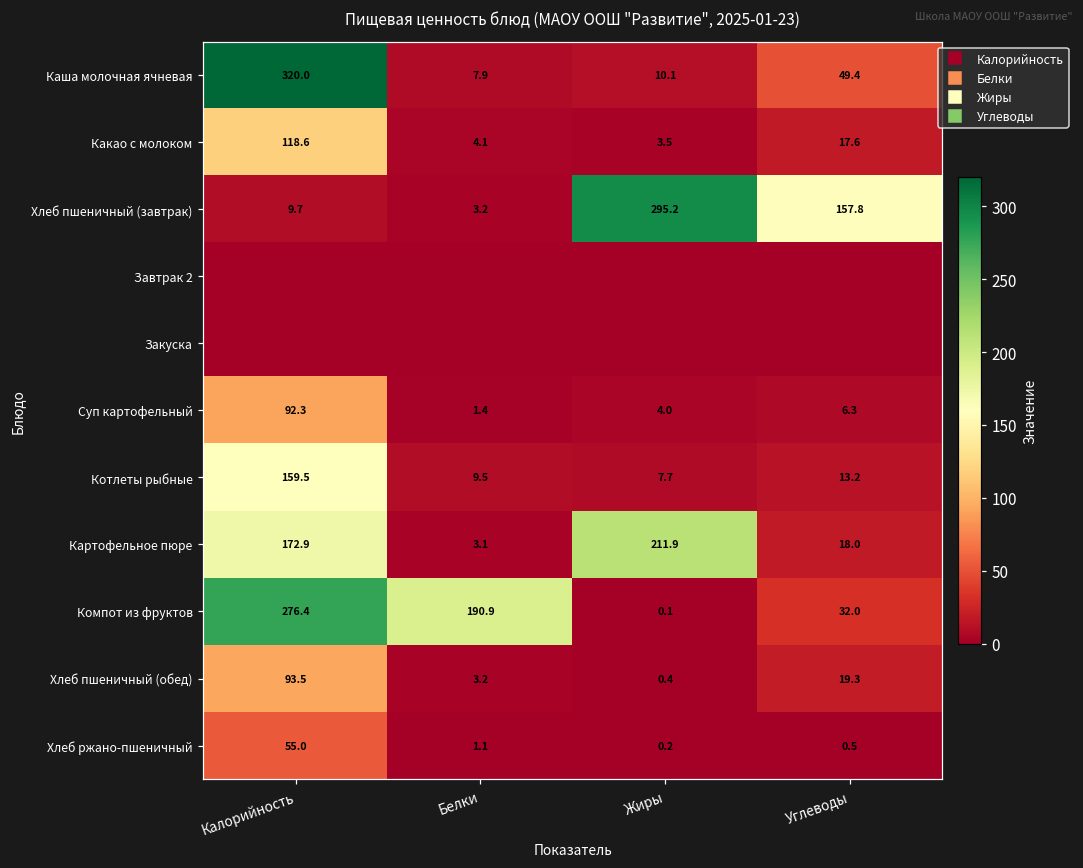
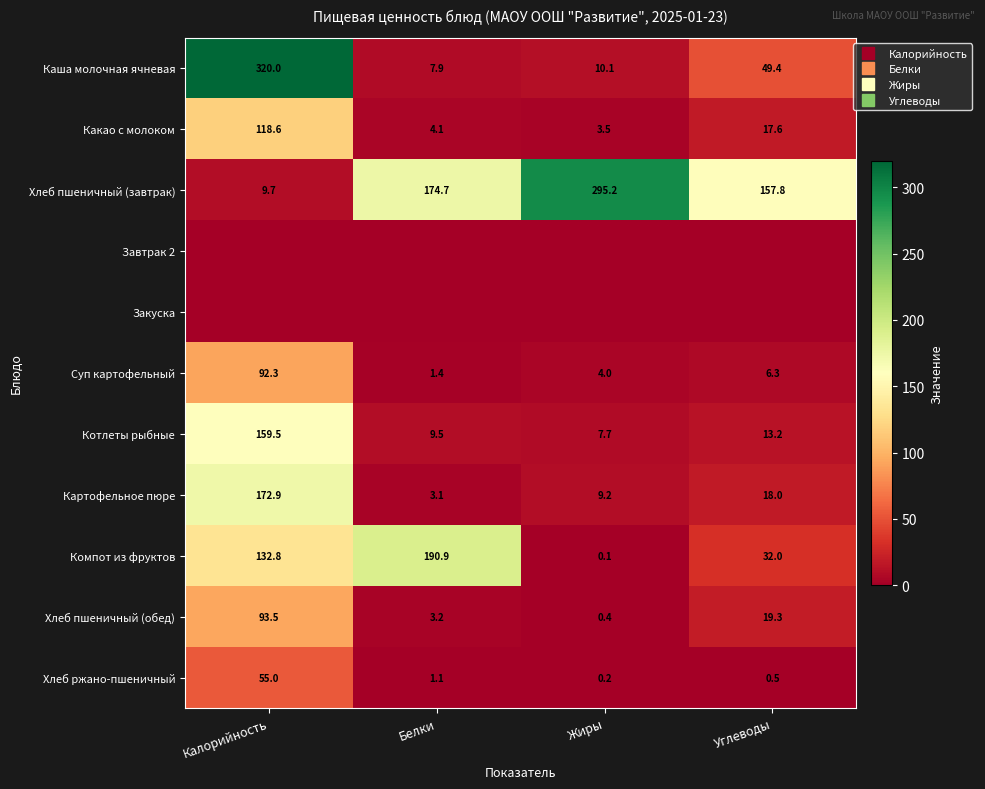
  {
    "Каша молочная ячневая": {
      "Калорийность": 320.0,
      "Белки": 7.9,
      "Жиры": 10.1,
      "Углеводы": 49.4
    },
    "Какао с молоком": {
      "Калорийность": 118.6,
      "Белки": 4.1,
      "Жиры": 3.5,
      "Углеводы": 17.6
    },
    "Хлеб пшеничный (завтрак)": {
      "Калорийность": 9.7,
-     "Белки": 3.2,
+     "Белки": 174.7,
      "Жиры": 295.2,
      "Углеводы": 157.8
    },
    "Суп картофельный": {
      "Калорийность": 92.3,
      "Белки": 1.4,
      "Жиры": 4.0,
      "Углеводы": 6.3
    },
    "Котлеты рыбные": {
      "Калорийность": 159.5,
      "Белки": 9.5,
      "Жиры": 7.7,
      "Углеводы": 13.2
    },
    "Картофельное пюре": {
      "Калорийность": 172.9,
      "Белки": 3.1,
-     "Жиры": 211.9,
+     "Жиры": 9.2,
      "Углеводы": 18.0
    },
    "Компот из фруктов": {
-     "Калорийность": 276.4,
+     "Калорийность": 132.8,
      "Белки": 190.9,
      "Жиры": 0.1,
      "Углеводы": 32.0
    },
    "Хлеб пшеничный (обед)": {
      "Калорийность": 93.5,
      "Белки": 3.2,
      "Жиры": 0.4,
      "Углеводы": 19.3
    },
    "Хлеб ржано-пшеничный": {
      "Калорийность": 55.0,
      "Белки": 1.1,
      "Жиры": 0.2,
      "Углеводы": 0.5
    }
  }
